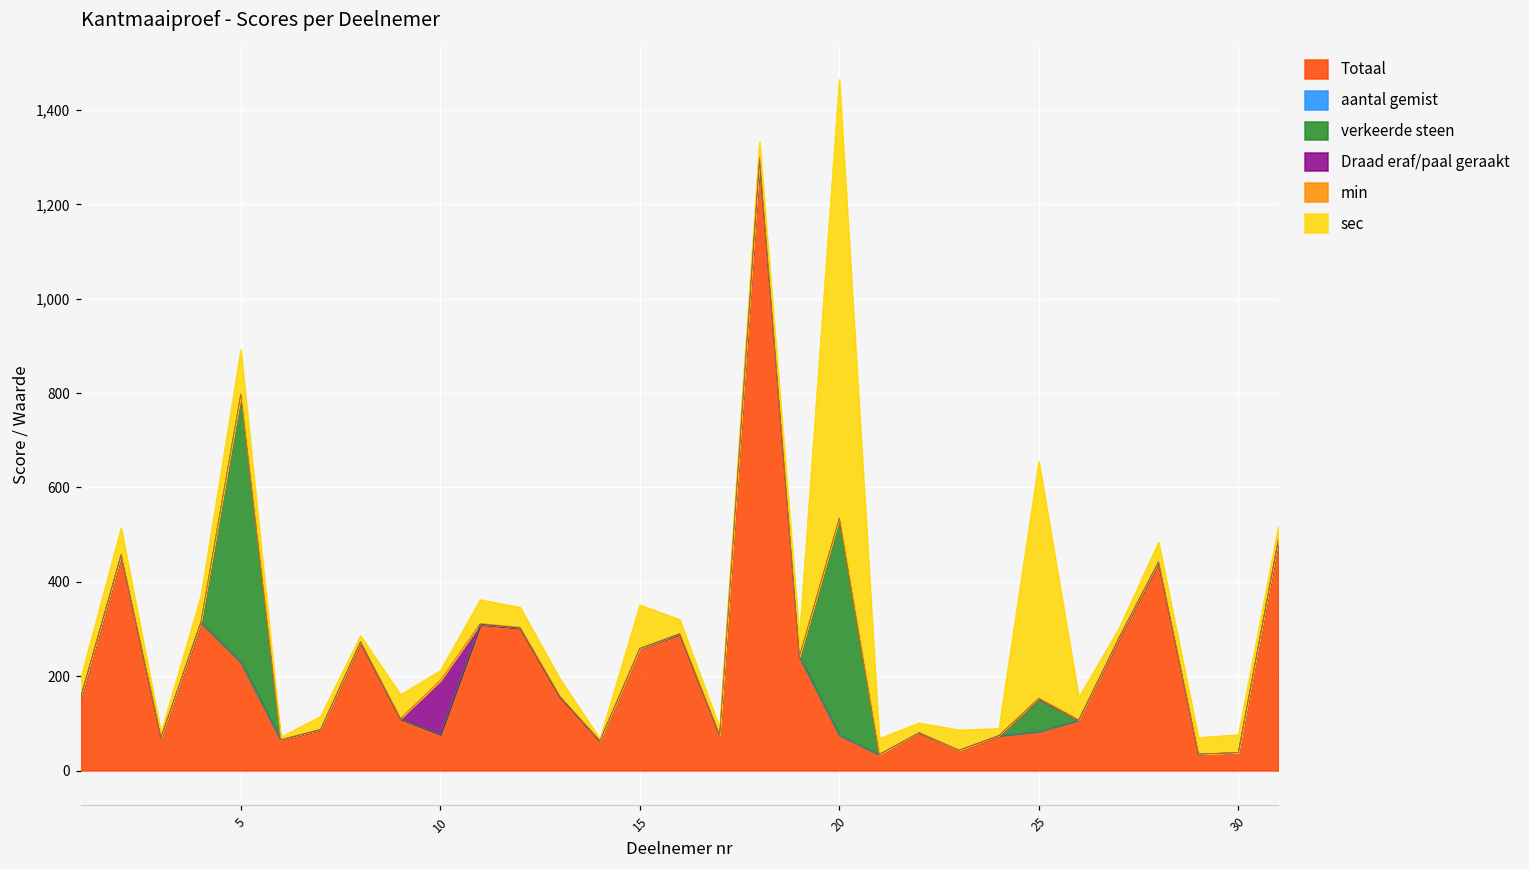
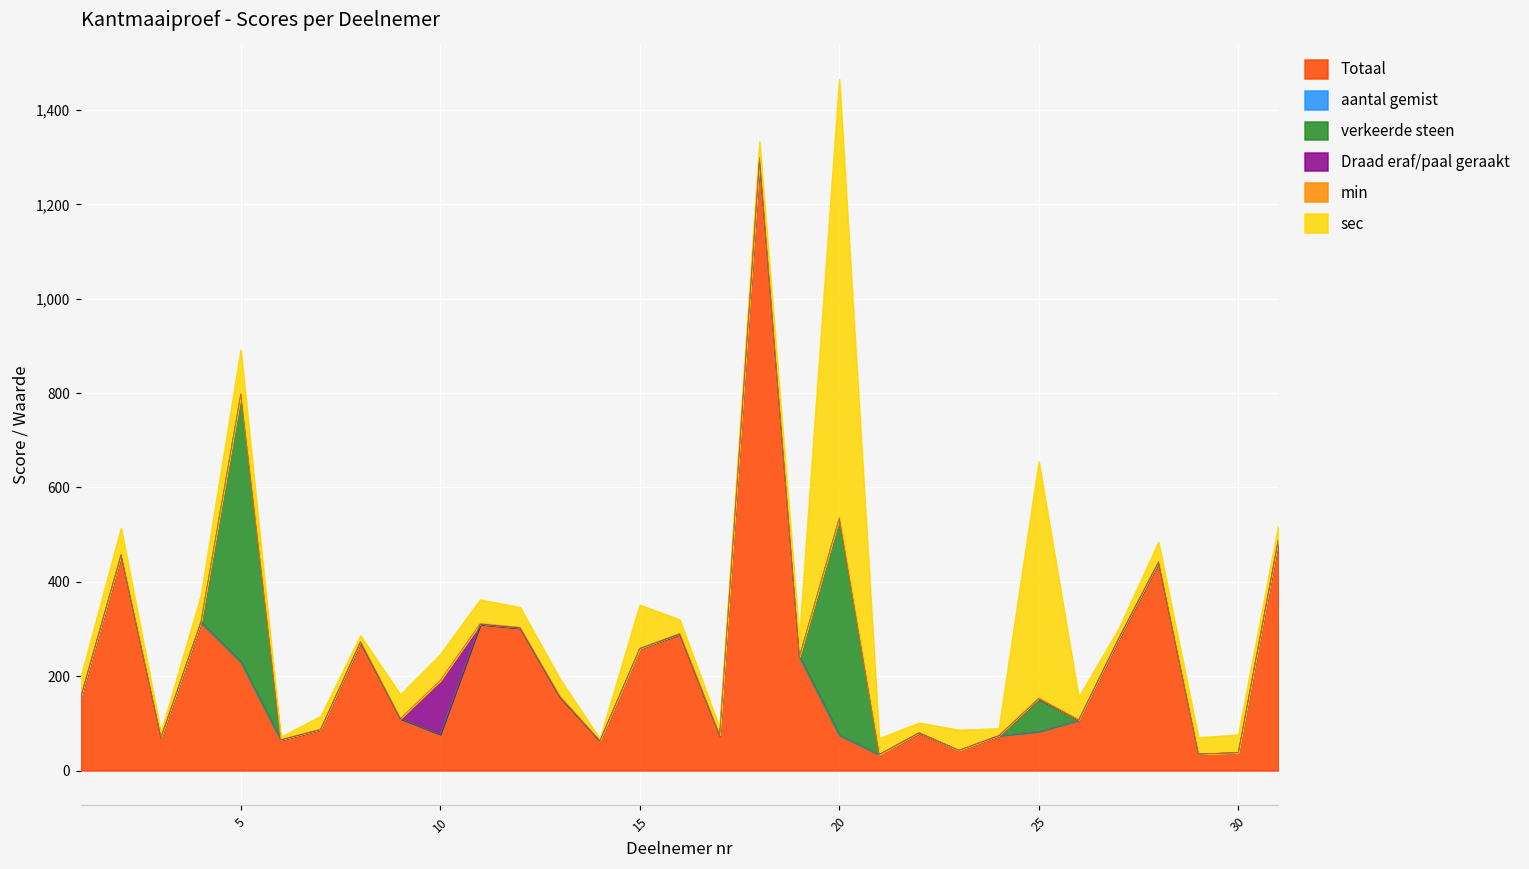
  {
    "aantal gemist": {
      "5": 230,
      "20": 80,
      "25": 80
    },
    "sec": {
      "5": 90,
-     "10": 20,
+     "10": 60,
      "15": 90,
      "20": 930,
      "25": 500,
      "30": 40
    }
  }
